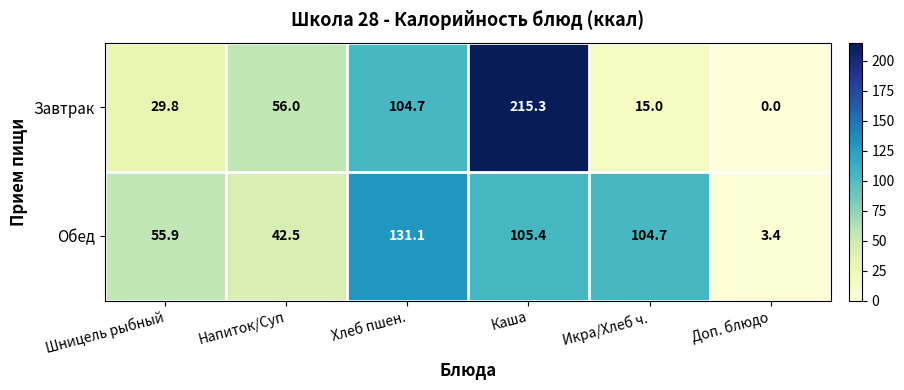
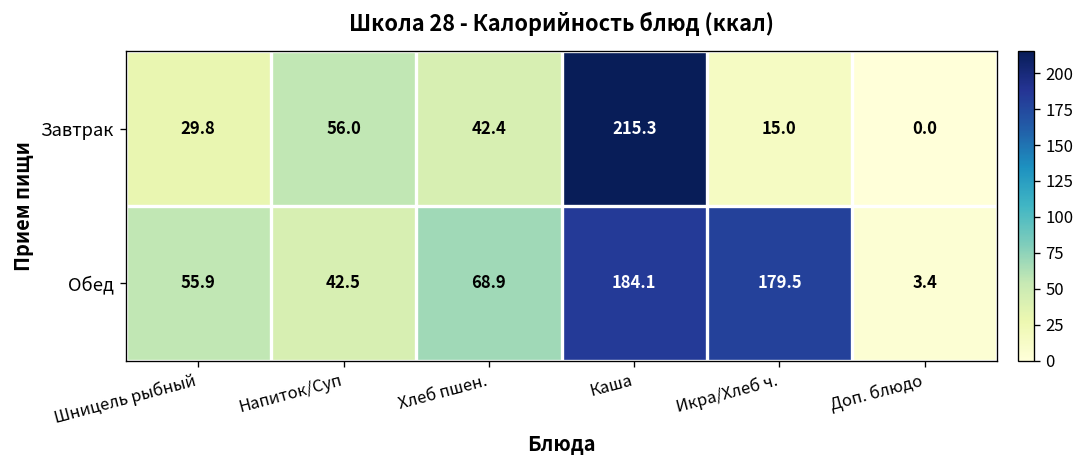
  {
    "Завтрак": {
      "Шницель рыбный": 29.8,
      "Напиток/Суп": 56.0,
-     "Хлеб пшен.": 104.7,
+     "Хлеб пшен.": 42.4,
      "Каша": 215.3,
      "Икра/Хлеб ч.": 15.0,
      "Доп. блюдо": 0.0
    },
    "Обед": {
      "Шницель рыбный": 55.9,
      "Напиток/Суп": 42.5,
-     "Хлеб пшен.": 131.1,
-     "Каша": 105.4,
-     "Икра/Хлеб ч.": 104.7,
+     "Хлеб пшен.": 68.9,
+     "Каша": 184.1,
+     "Икра/Хлеб ч.": 179.5,
      "Доп. блюдо": 3.4
    }
  }
